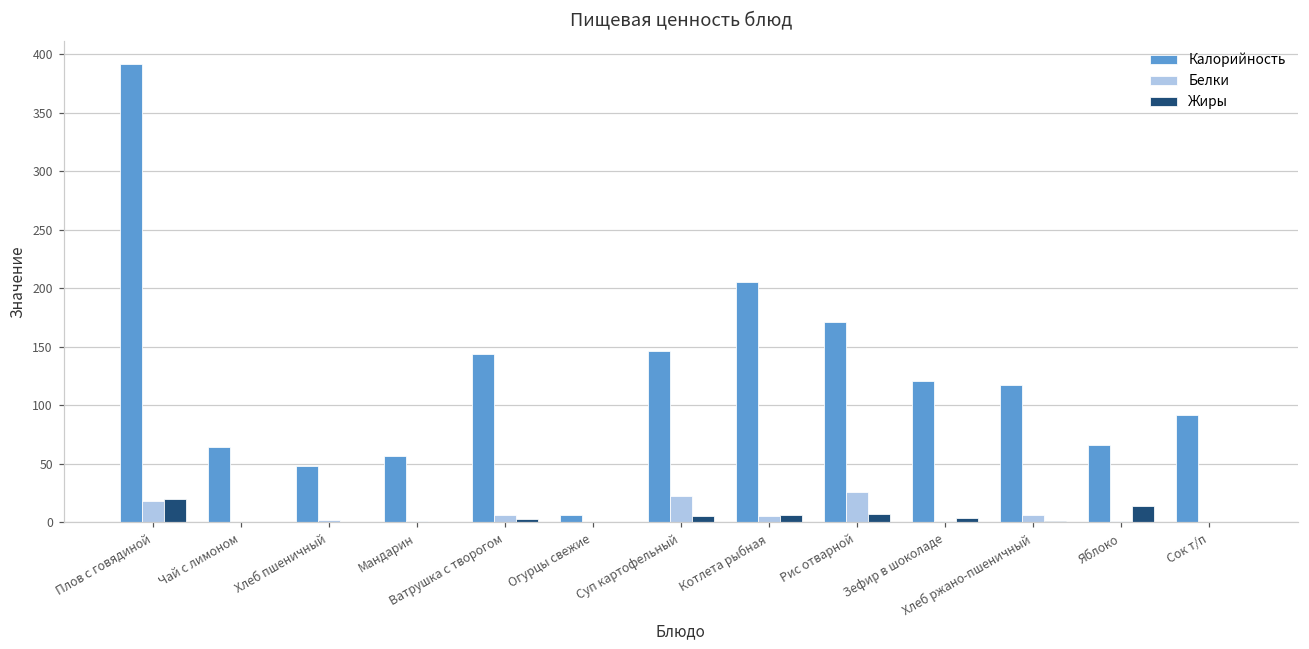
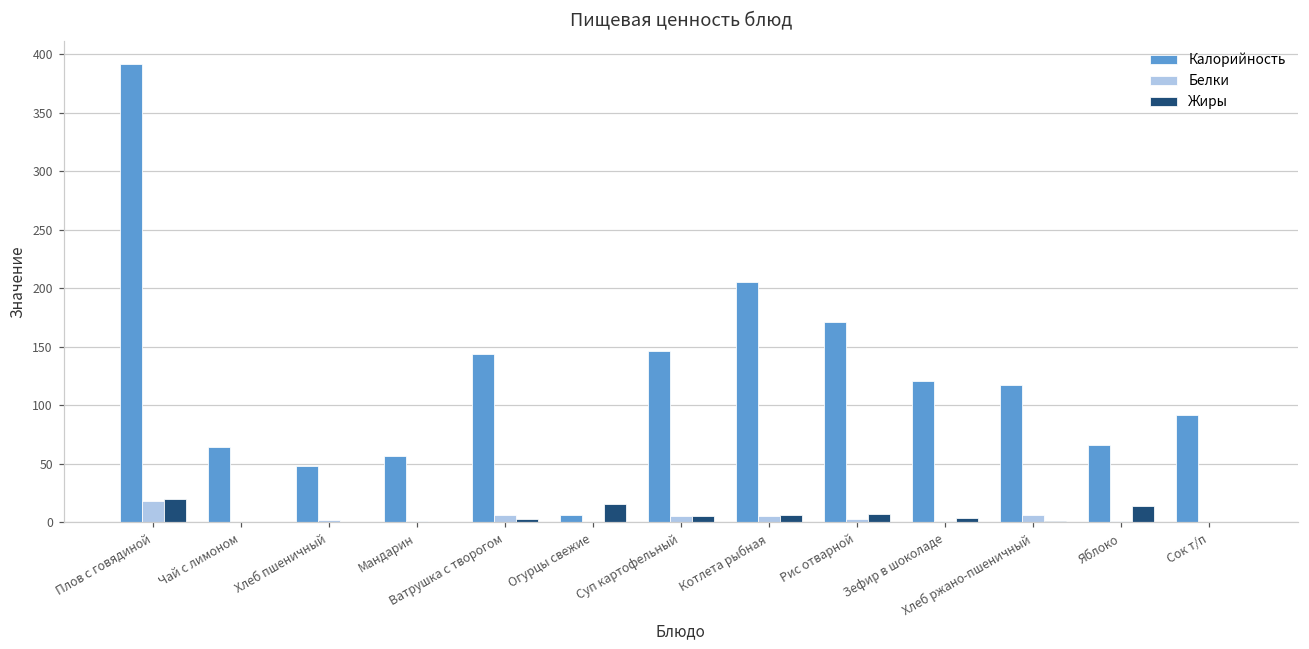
  {
    "Калорийность": {
      "Плов с говядиной": 392,
      "Чай с лимоном": 64,
      "Хлеб пшеничный": 48,
      "Мандарин": 57,
      "Ватрушка с творогом": 144,
      "Огурцы свежие": 6,
      "Суп картофельный": 146,
      "Котлета рыбная": 205,
      "Рис отварной": 171,
      "Зефир в шоколаде": 121,
      "Хлеб ржано-пшеничный": 117,
      "Яблоко": 66,
      "Сок т/п": 92
    },
    "Белки": {
      "Плов с говядиной": 18,
      "Чай с лимоном": 0,
      "Ватрушка с творогом": 6,
      "Огурцы свежие": 0,
-     "Суп картофельный": 23,
+     "Суп картофельный": 6,
      "Котлета рыбная": 5,
-     "Рис отварной": 26,
+     "Рис отварной": 3,
      "Хлеб ржано-пшеничный": 6,
      "Сок т/п": 0
    },
    "Жиры": {
      "Плов с говядиной": 20,
      "Чай с лимоном": 0,
      "Хлеб пшеничный": 0,
      "Мандарин": 0,
      "Ватрушка с творогом": 3,
-     "Огурцы свежие": 0,
+     "Огурцы свежие": 16,
      "Суп картофельный": 5,
      "Котлета рыбная": 6,
      "Рис отварной": 7,
      "Зефир в шоколаде": 4,
      "Яблоко": 14,
      "Сок т/п": 0
    }
  }
